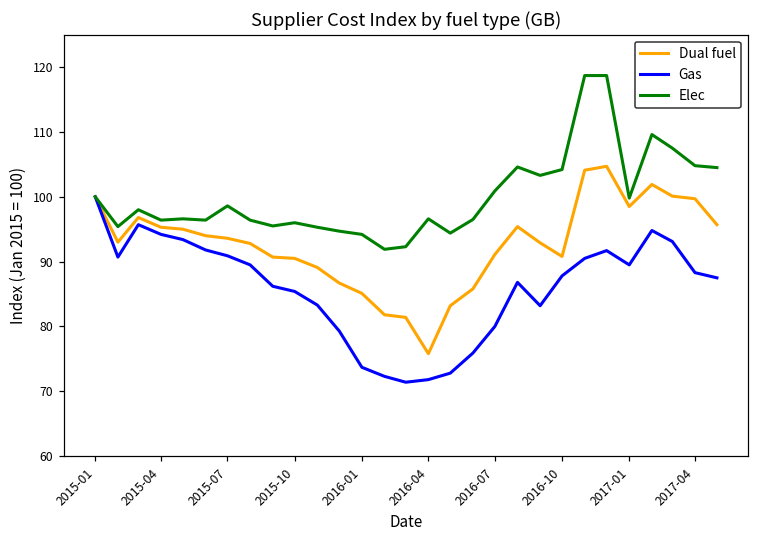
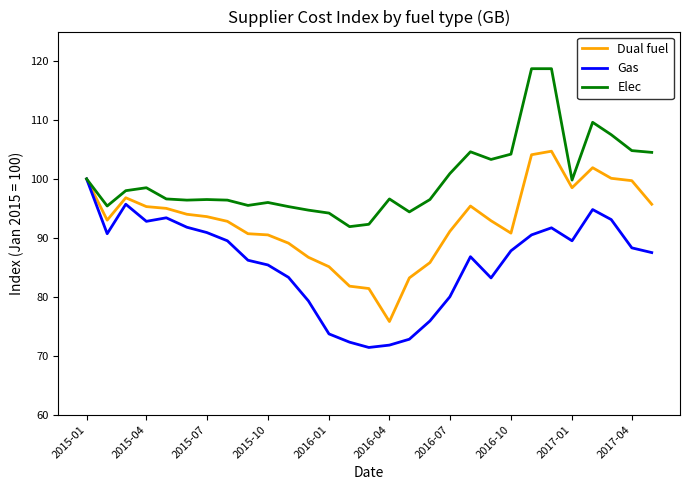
  {
    "Dual fuel": {
      "2015-04": 95,
      "2015-07": 94,
      "2015-10": 91,
      "2016-01": 85,
      "2016-04": 76,
      "2016-07": 91,
      "2016-10": 91,
      "2017-01": 99,
      "2017-04": 100
    },
    "Gas": {
-     "2015-04": 94,
+     "2015-04": 93,
      "2015-07": 91,
      "2015-10": 85,
      "2016-01": 74,
      "2016-04": 72,
      "2016-07": 80,
      "2016-10": 88,
      "2017-01": 90,
      "2017-04": 88
    },
    "Elec": {
-     "2015-04": 96,
-     "2015-07": 99,
+     "2015-04": 99,
+     "2015-07": 97,
      "2015-10": 96,
      "2016-01": 94,
      "2016-04": 97,
      "2016-07": 101,
      "2016-10": 104,
      "2017-01": 100,
      "2017-04": 105
    }
  }
